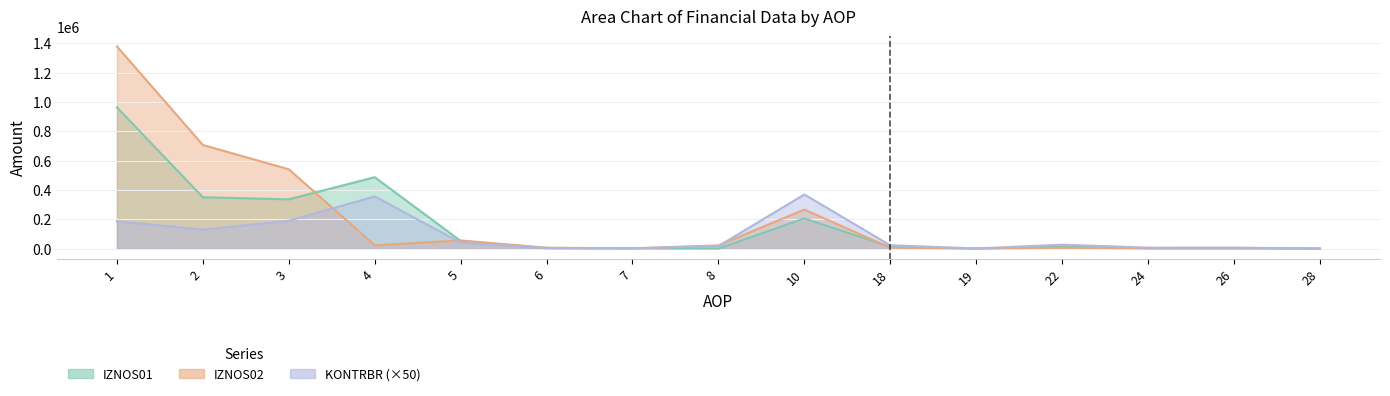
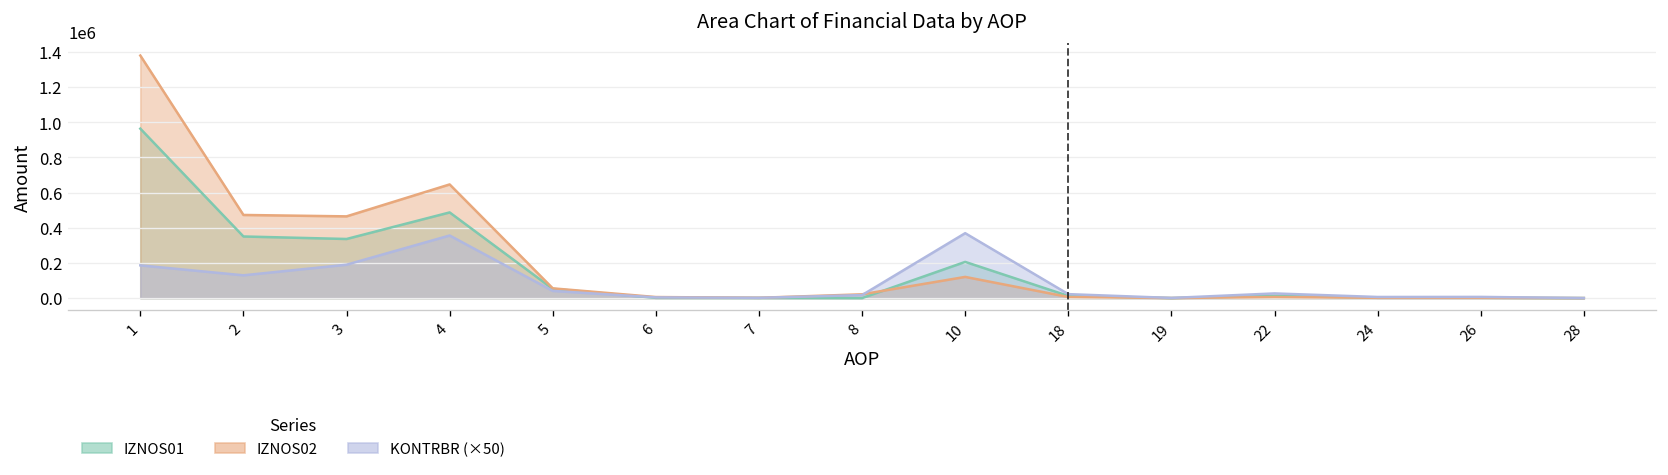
  {
    "IZNOS02": {
      "1": 1380000,
-     "2": 710000,
-     "3": 540000,
-     "4": 20000,
-     "10": 270000
+     "2": 470000,
+     "3": 460000,
+     "4": 650000,
+     "10": 120000
    }
  }
